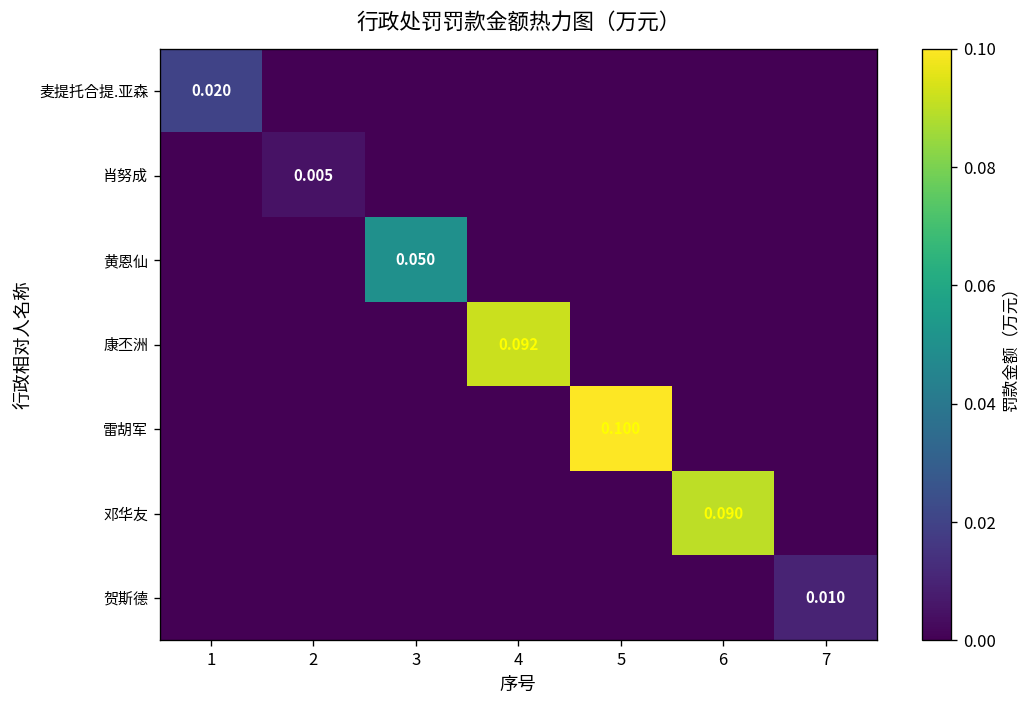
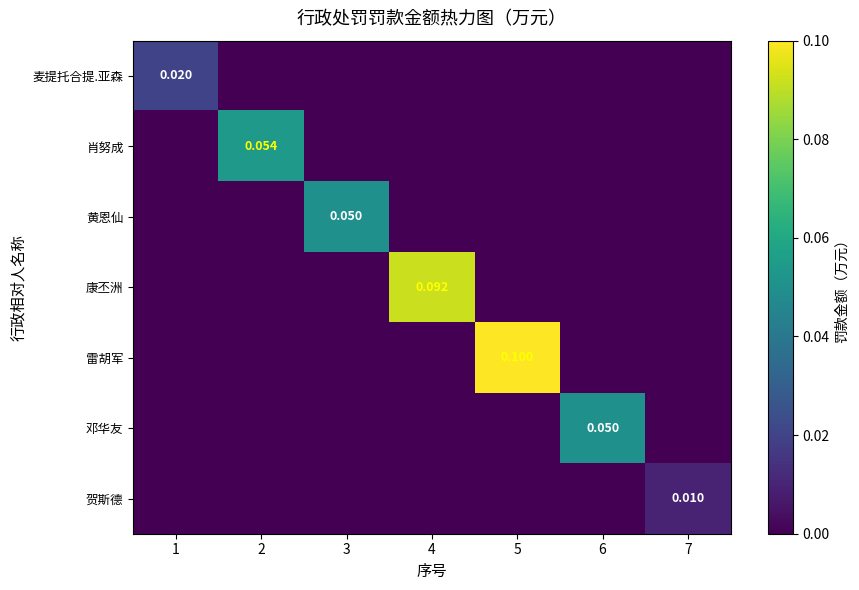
  {
    "麦提托合提.亚森": {
      "1": 0.020
    },
    "肖努成": {
-     "2": 0.005
+     "2": 0.054
    },
    "黄恩仙": {
      "3": 0.050
    },
    "康丕洲": {
      "4": 0.092
    },
    "邓华友": {
-     "6": 0.090
+     "6": 0.050
    },
    "贺斯德": {
      "7": 0.010
    }
  }
